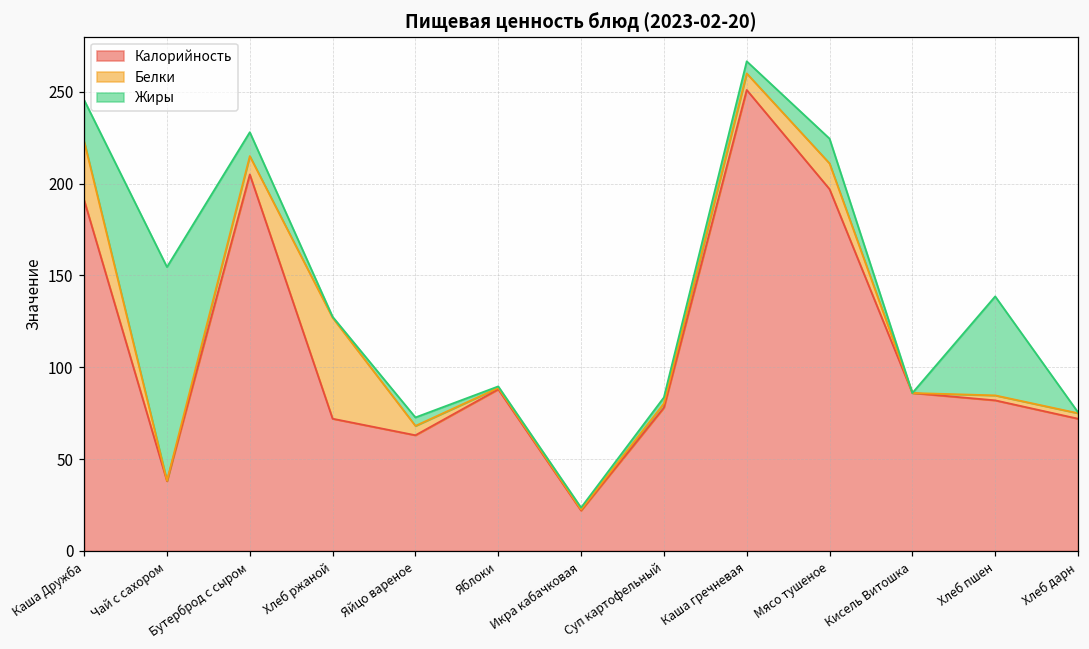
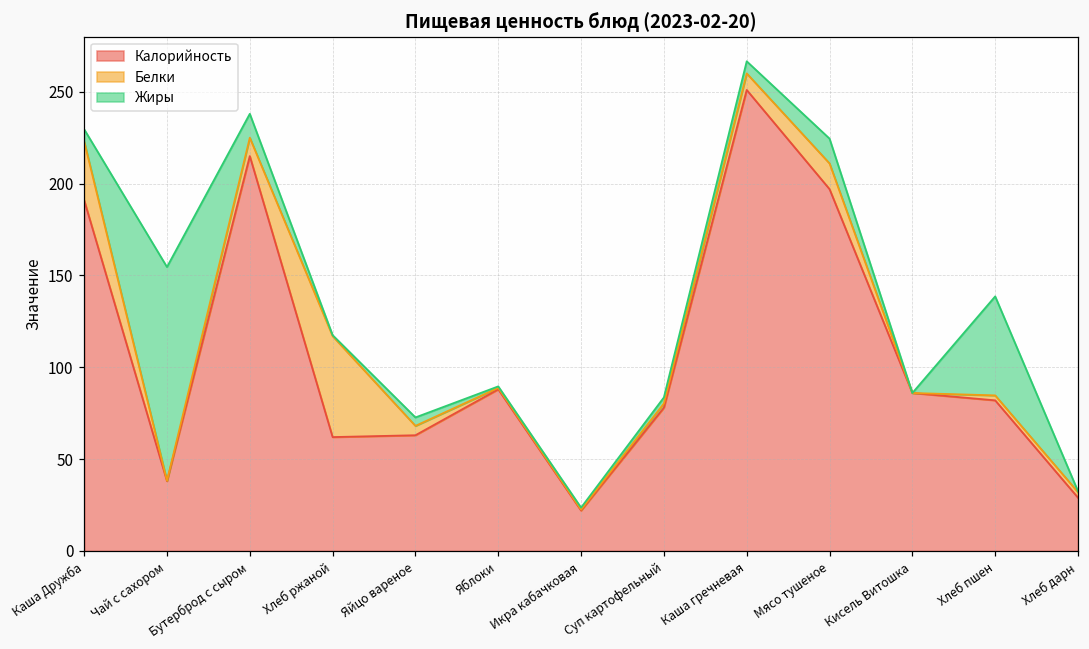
  {
    "Калорийность": {
      "Каша Дружба": 191,
-     "Бутерброд с сыром": 205,
-     "Хлеб ржаной": 72,
+     "Бутерброд с сыром": 215,
+     "Хлеб ржаной": 62,
      "Яйцо вареное": 63,
      "Суп картофельный": 78,
      "Каша гречневая": 251,
      "Мясо тушеное": 197,
      "Хлеб пшен": 82,
-     "Хлеб дарн": 72
+     "Хлеб дарн": 29
    },
    "Белки": {
      "Каша Дружба": 32,
      "Бутерброд с сыром": 10,
      "Яйцо вареное": 5,
      "Суп картофельный": 2,
      "Каша гречневая": 9,
      "Мясо тушеное": 14,
      "Хлеб пшен": 3
    },
    "Жиры": {
-     "Каша Дружба": 23,
+     "Каша Дружба": 7,
      "Чай с сахором": 116,
      "Бутерброд с сыром": 13,
      "Яйцо вареное": 5,
      "Суп картофельный": 3,
      "Каша гречневая": 7,
      "Мясо тушеное": 14,
      "Хлеб пшен": 54
    }
  }
